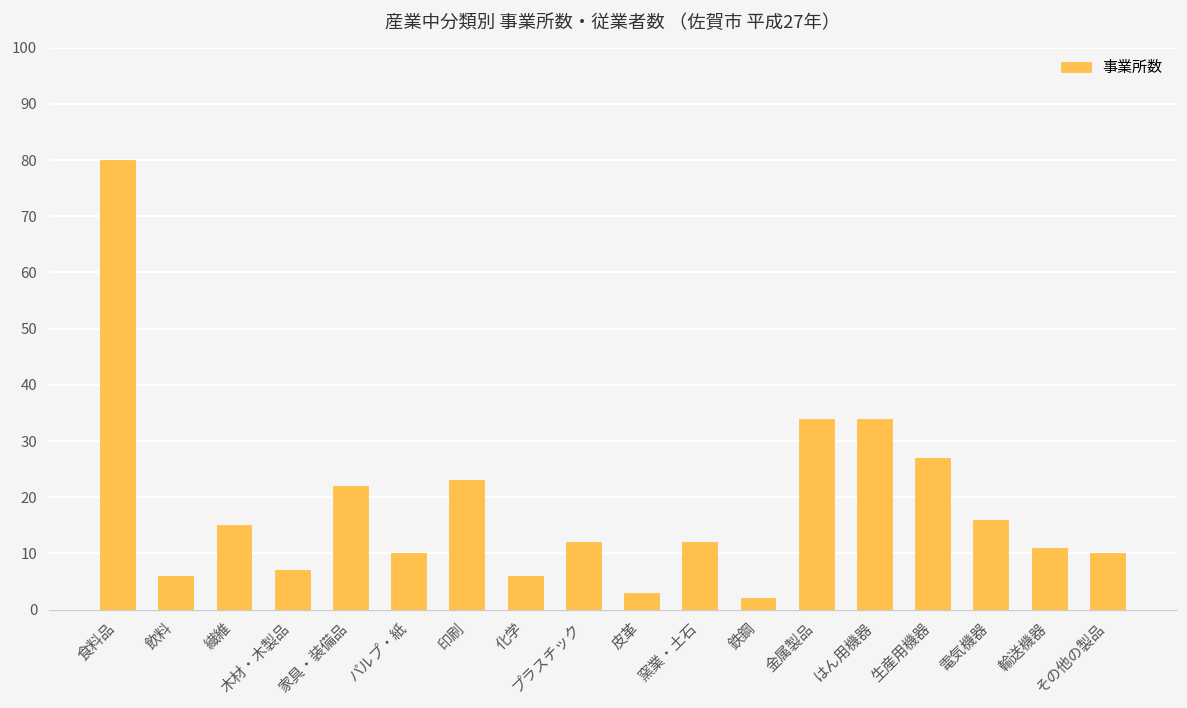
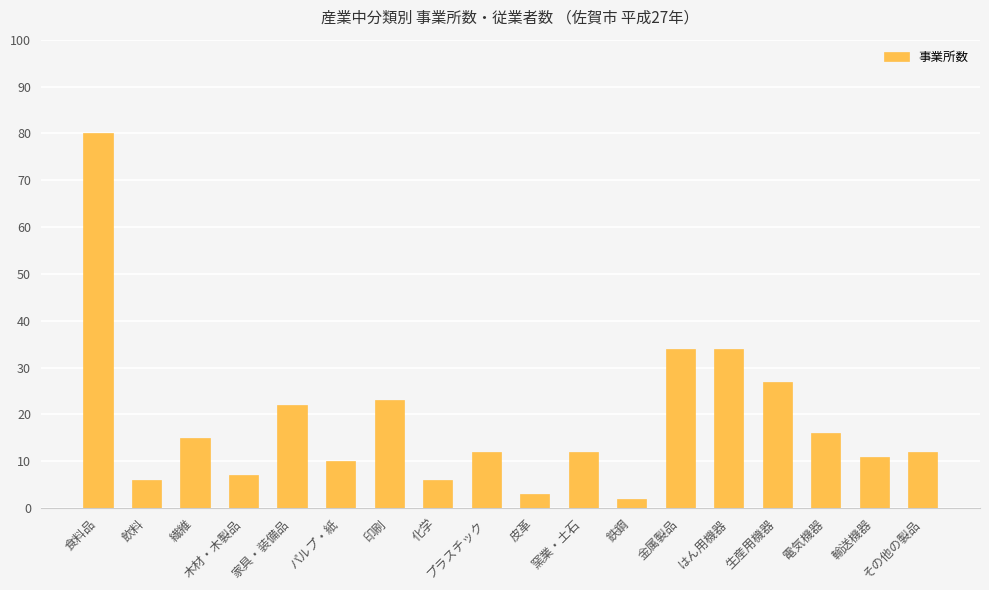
  {
    "食料品": 80,
    "飲料": 6,
    "繊維": 15,
    "木材・木製品": 7,
    "家具・装備品": 22,
    "パルプ・紙": 10,
    "印刷": 23,
    "化学": 6,
    "プラスチック": 12,
    "皮革": 3,
    "窯業・土石": 12,
    "鉄鋼": 2,
    "金属製品": 34,
    "はん用機器": 34,
    "生産用機器": 27,
    "電気機器": 16,
    "輸送機器": 11,
-   "その他の製品": 10
+   "その他の製品": 12
  }
